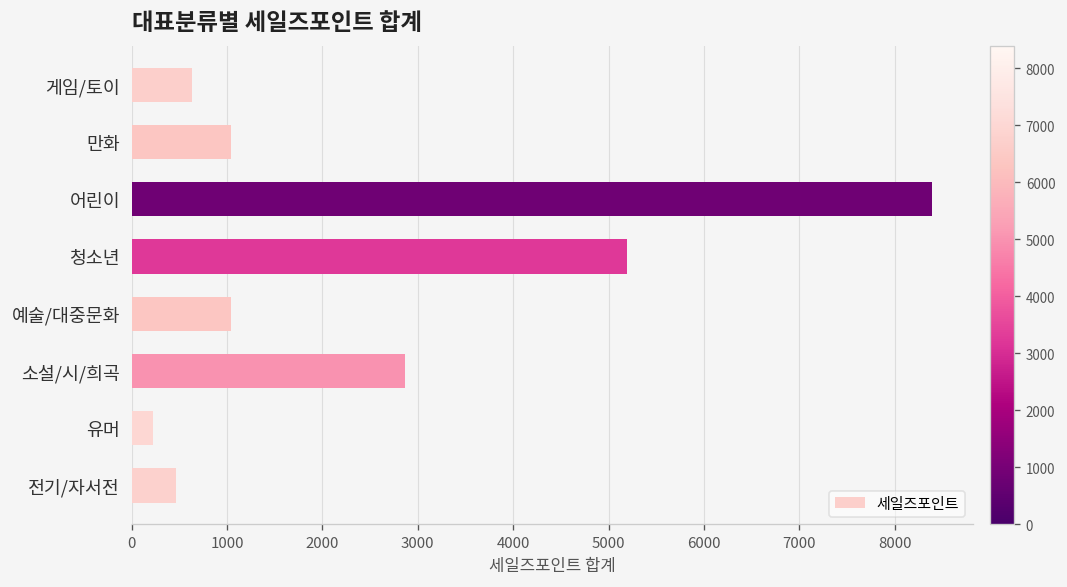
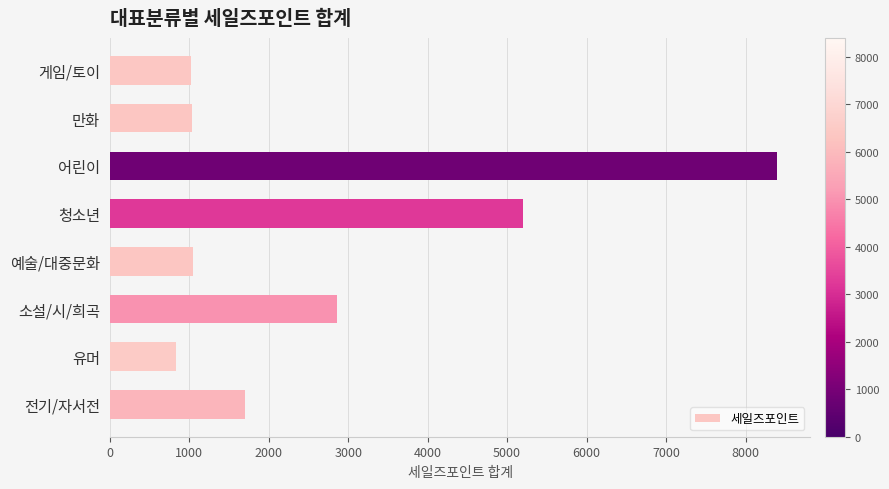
  {
-   "게임/토이": 600,
+   "게임/토이": 1000,
    "만화": 1000,
    "어린이": 8400,
    "청소년": 5200,
    "예술/대중문화": 1000,
    "소설/시/희곡": 2900,
-   "유머": 200,
-   "전기/자서전": 500
+   "유머": 800,
+   "전기/자서전": 1700
  }
